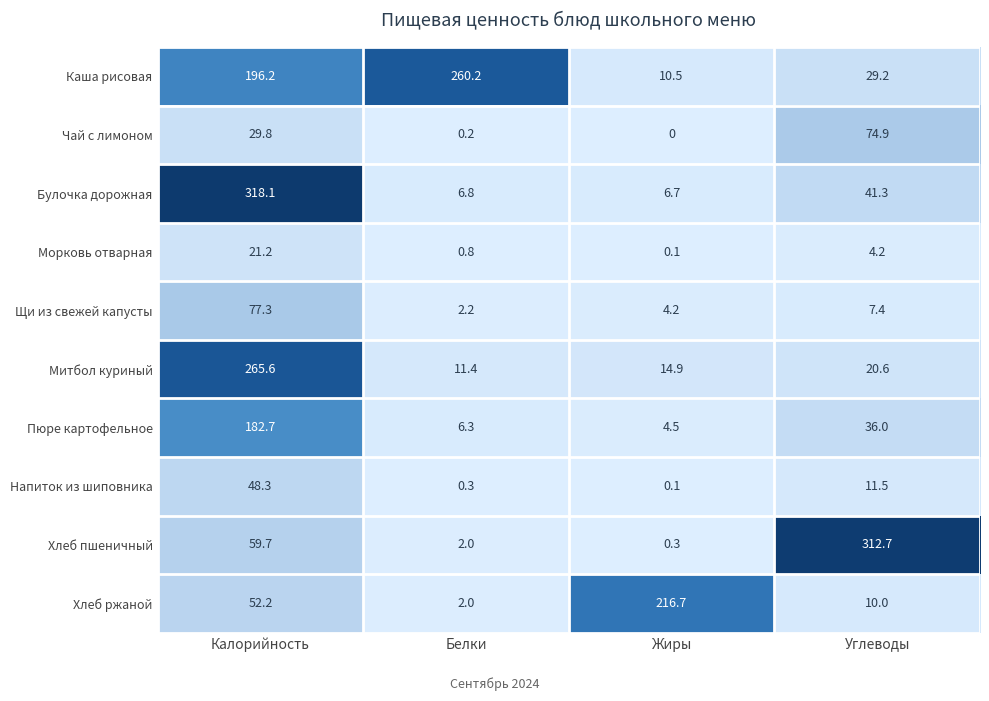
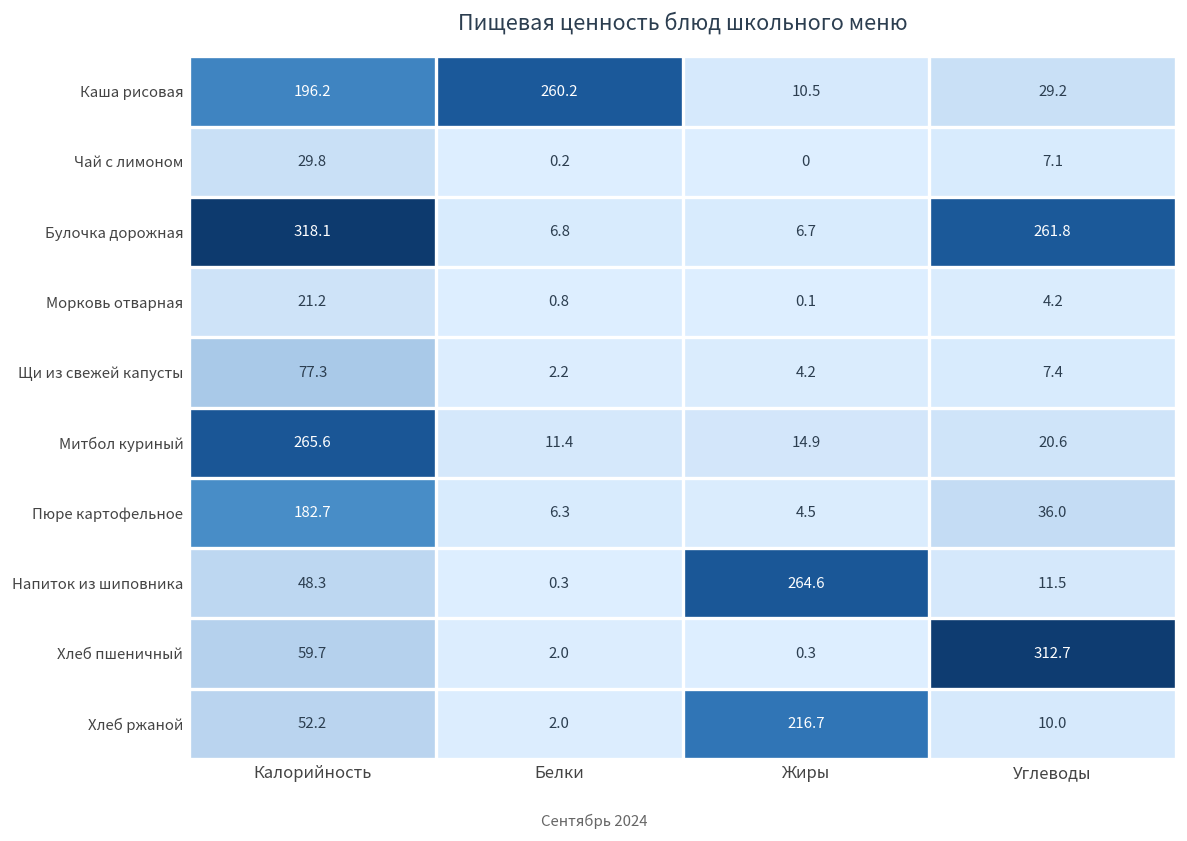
  {
    "Каша рисовая": {
      "Калорийность": 196.2,
      "Белки": 260.2,
      "Жиры": 10.5,
      "Углеводы": 29.2
    },
    "Чай с лимоном": {
      "Калорийность": 29.8,
      "Белки": 0.2,
      "Жиры": 0,
-     "Углеводы": 74.9
+     "Углеводы": 7.1
    },
    "Булочка дорожная": {
      "Калорийность": 318.1,
      "Белки": 6.8,
      "Жиры": 6.7,
-     "Углеводы": 41.3
+     "Углеводы": 261.8
    },
    "Морковь отварная": {
      "Калорийность": 21.2,
      "Белки": 0.8,
      "Жиры": 0.1,
      "Углеводы": 4.2
    },
    "Щи из свежей капусты": {
      "Калорийность": 77.3,
      "Белки": 2.2,
      "Жиры": 4.2,
      "Углеводы": 7.4
    },
    "Митбол куриный": {
      "Калорийность": 265.6,
      "Белки": 11.4,
      "Жиры": 14.9,
      "Углеводы": 20.6
    },
    "Пюре картофельное": {
      "Калорийность": 182.7,
      "Белки": 6.3,
      "Жиры": 4.5,
      "Углеводы": 36.0
    },
    "Напиток из шиповника": {
      "Калорийность": 48.3,
      "Белки": 0.3,
-     "Жиры": 0.1,
+     "Жиры": 264.6,
      "Углеводы": 11.5
    },
    "Хлеб пшеничный": {
      "Калорийность": 59.7,
      "Белки": 2.0,
      "Жиры": 0.3,
      "Углеводы": 312.7
    },
    "Хлеб ржаной": {
      "Калорийность": 52.2,
      "Белки": 2.0,
      "Жиры": 216.7,
      "Углеводы": 10.0
    }
  }
